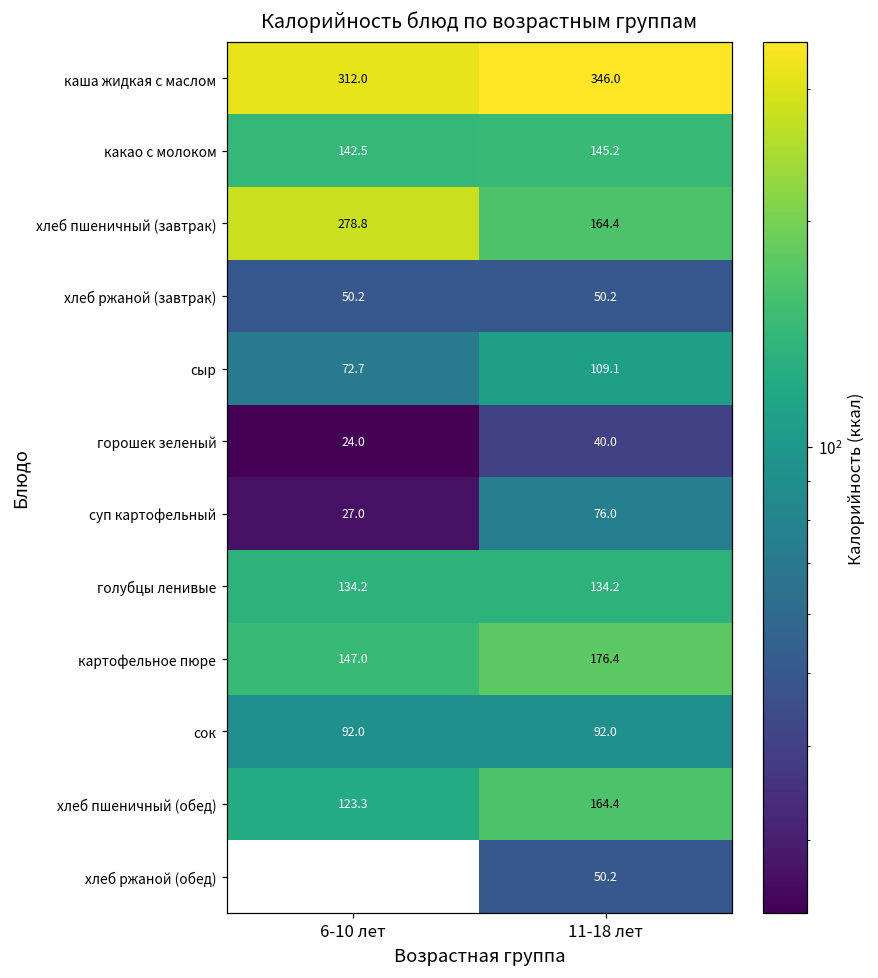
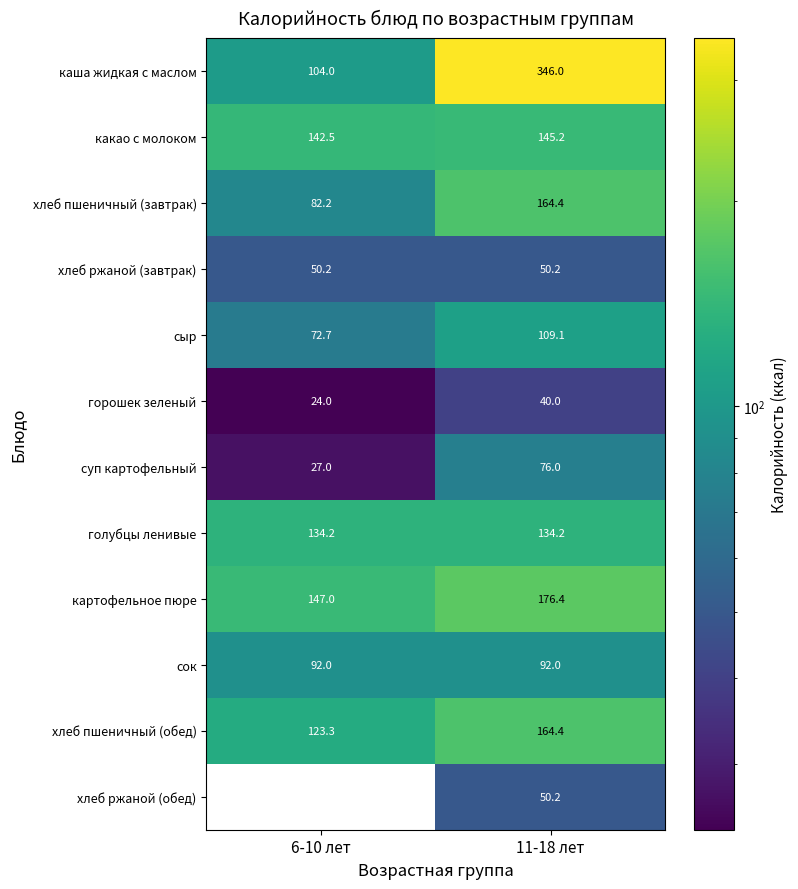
  {
    "каша жидкая с маслом": {
-     "6-10 лет": 312.0,
+     "6-10 лет": 104.0,
      "11-18 лет": 346.0
    },
    "какао с молоком": {
      "6-10 лет": 142.5,
      "11-18 лет": 145.2
    },
    "хлеб пшеничный (завтрак)": {
-     "6-10 лет": 278.8,
+     "6-10 лет": 82.2,
      "11-18 лет": 164.4
    },
    "хлеб ржаной (завтрак)": {
      "6-10 лет": 50.2,
      "11-18 лет": 50.2
    },
    "сыр": {
      "6-10 лет": 72.7,
      "11-18 лет": 109.1
    },
    "горошек зеленый": {
      "6-10 лет": 24.0,
      "11-18 лет": 40.0
    },
    "суп картофельный": {
      "6-10 лет": 27.0,
      "11-18 лет": 76.0
    },
    "голубцы ленивые": {
      "6-10 лет": 134.2,
      "11-18 лет": 134.2
    },
    "картофельное пюре": {
      "6-10 лет": 147.0,
      "11-18 лет": 176.4
    },
    "сок": {
      "6-10 лет": 92.0,
      "11-18 лет": 92.0
    },
    "хлеб пшеничный (обед)": {
      "6-10 лет": 123.3,
      "11-18 лет": 164.4
    },
    "хлеб ржаной (обед)": {
      "11-18 лет": 50.2
    }
  }
